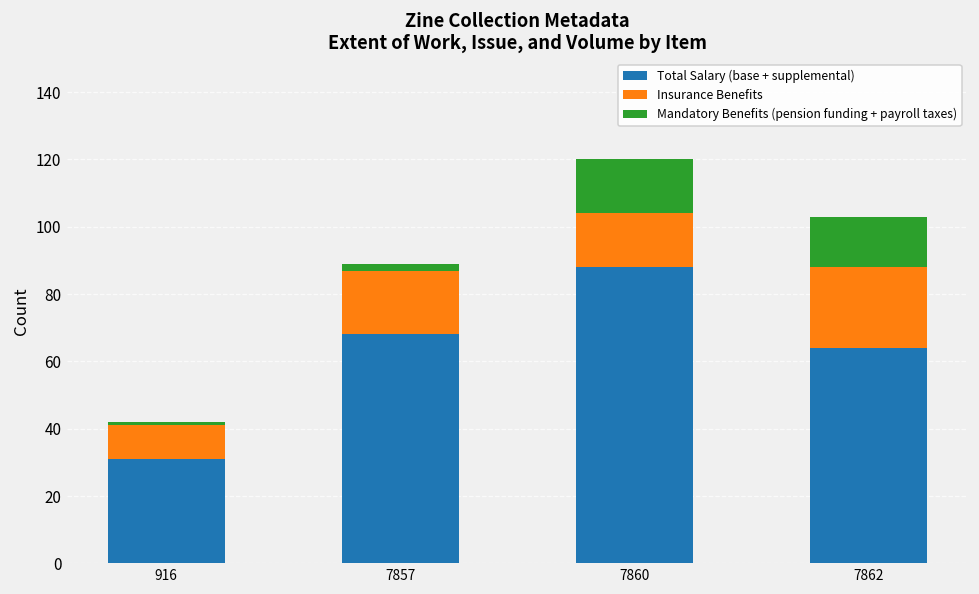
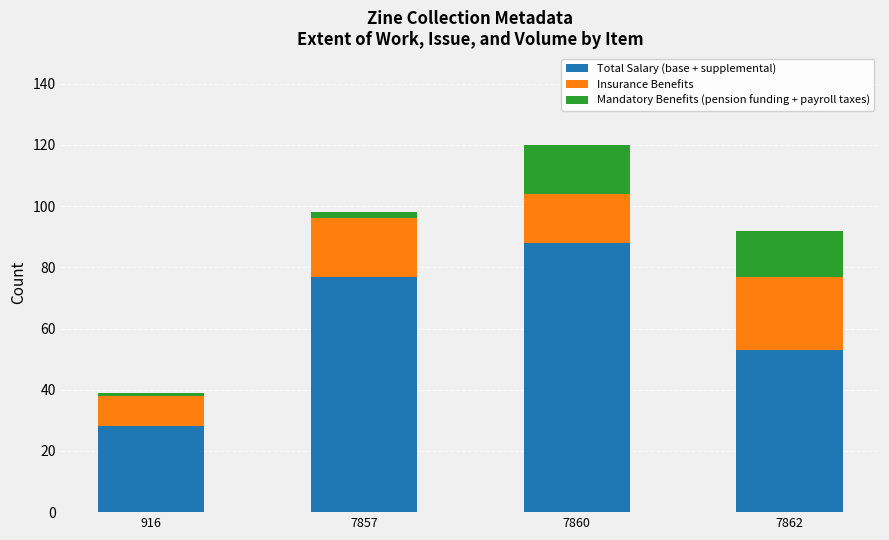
  {
    "Total Salary (base + supplemental)": {
-     "916": 31,
-     "7857": 68,
+     "916": 28,
+     "7857": 77,
      "7860": 88,
-     "7862": 64
+     "7862": 53
    },
    "Insurance Benefits": {
      "916": 10,
      "7857": 19,
      "7860": 16,
      "7862": 24
    },
    "Mandatory Benefits (pension funding + payroll taxes)": {
      "916": 1,
      "7857": 2,
      "7860": 16,
      "7862": 15
    }
  }
